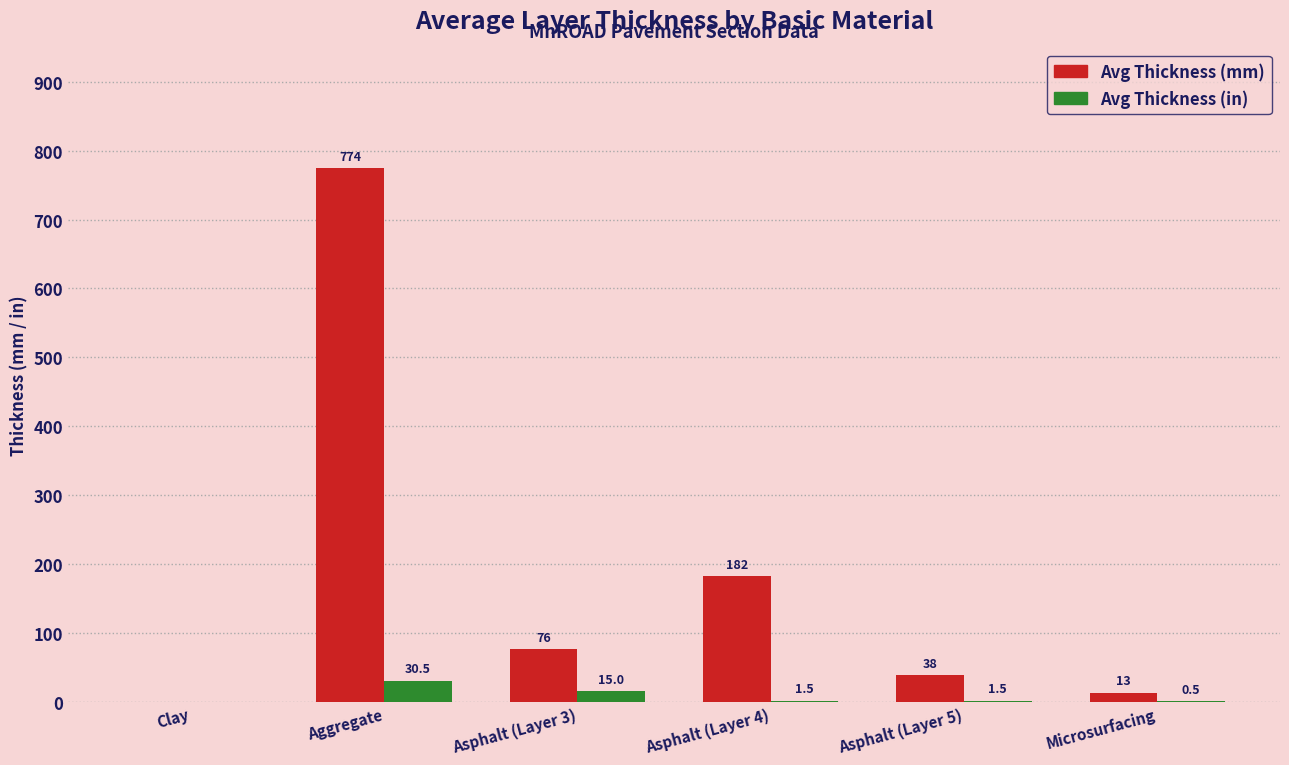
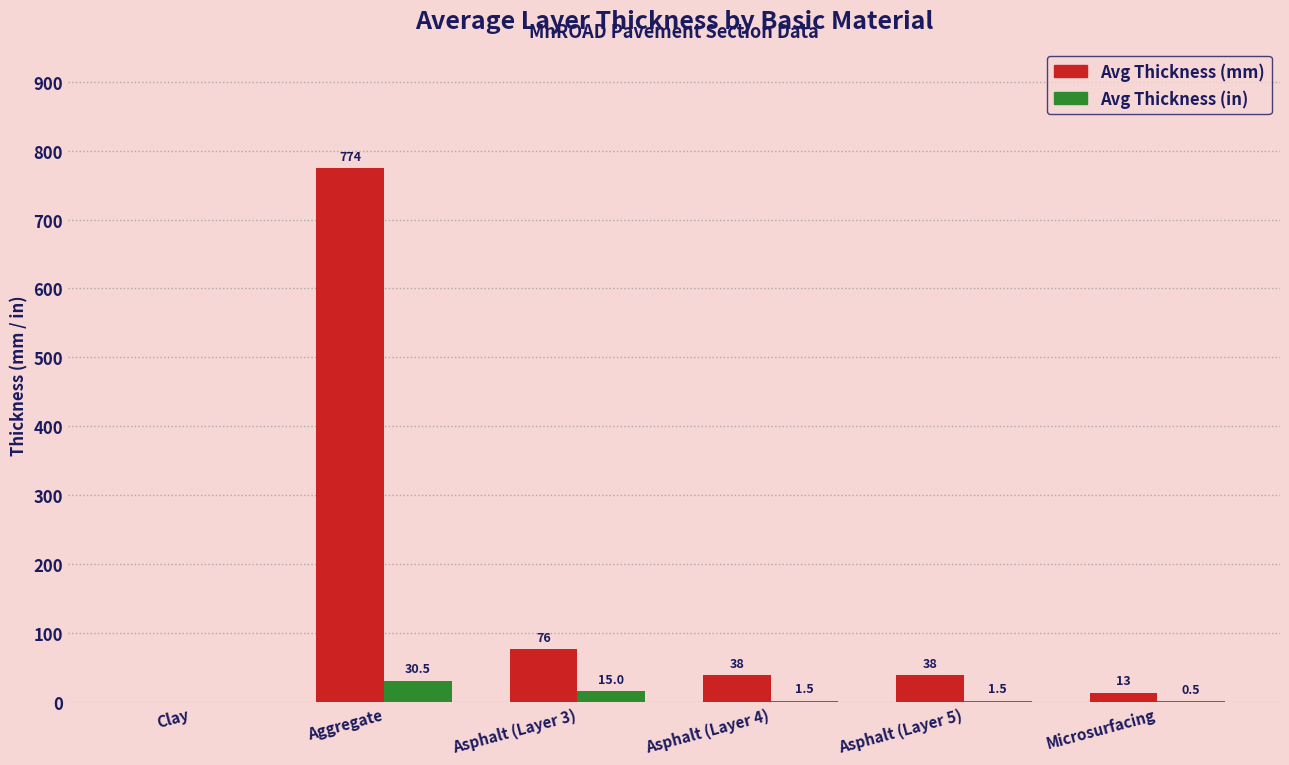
  {
    "Avg Thickness (mm)": {
      "Aggregate": 774,
      "Asphalt (Layer 3)": 76,
-     "Asphalt (Layer 4)": 182,
+     "Asphalt (Layer 4)": 38,
      "Asphalt (Layer 5)": 38,
      "Microsurfacing": 13
    },
    "Avg Thickness (in)": {
      "Aggregate": 30.5,
      "Asphalt (Layer 3)": 15.0,
      "Asphalt (Layer 4)": 1.5,
      "Asphalt (Layer 5)": 1.5,
      "Microsurfacing": 0.5
    }
  }
